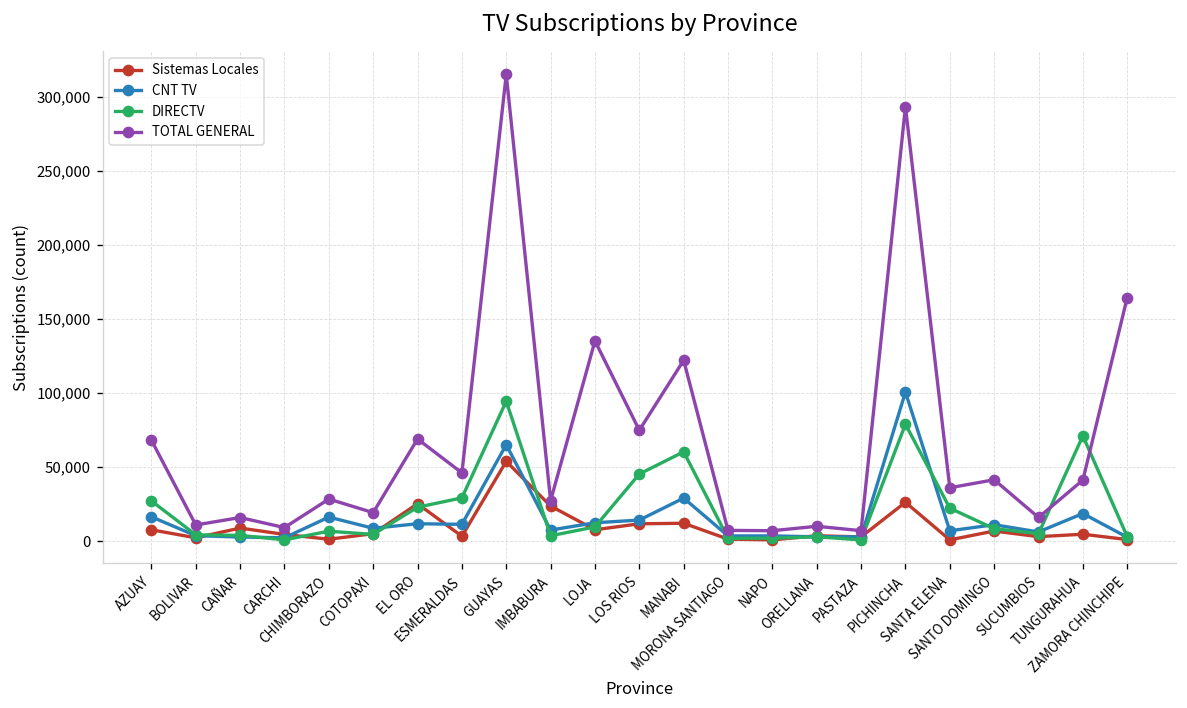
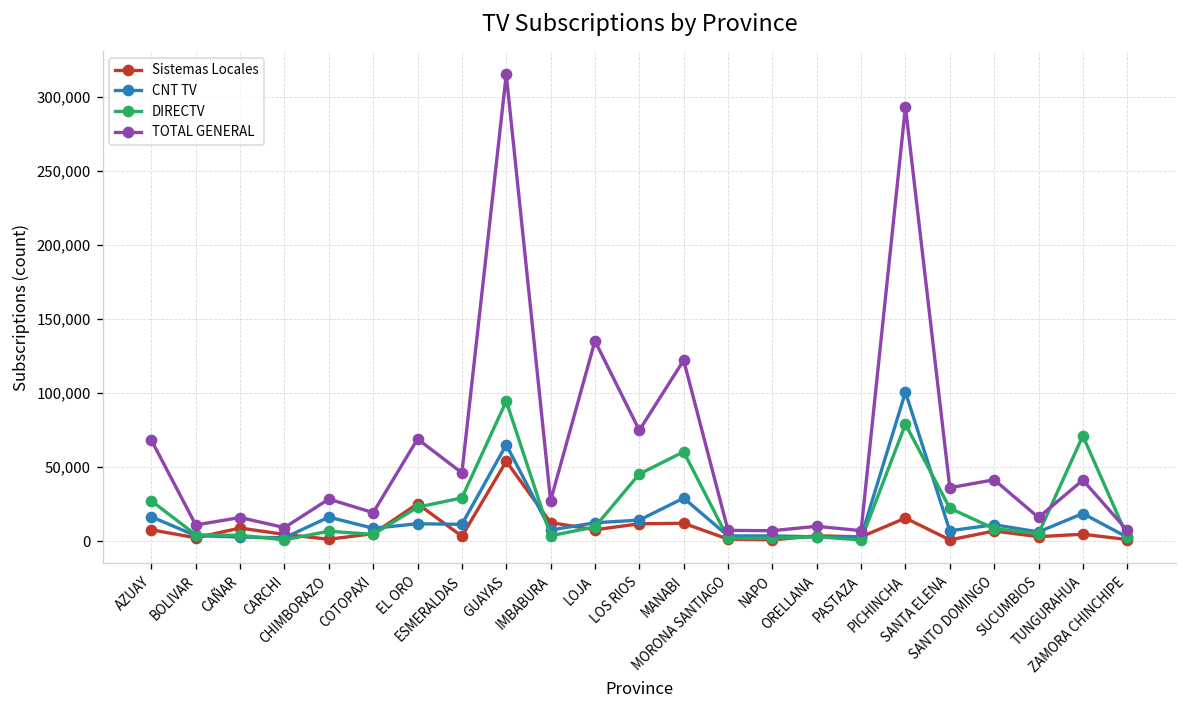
  {
    "Sistemas Locales": {
      "AZUAY": "8,000",
      "CAÑAR": "9,000",
      "CARCHI": "5,000",
      "CHIMBORAZO": "1,000",
      "EL ORO": "25,000",
      "ESMERALDAS": "3,000",
      "GUAYAS": "54,000",
-     "IMBABURA": "24,000",
+     "IMBABURA": "13,000",
      "LOS RIOS": "12,000",
      "MANABI": "12,000",
-     "PICHINCHA": "26,000",
+     "PICHINCHA": "16,000",
      "SANTA ELENA": "1,000",
      "TUNGURAHUA": "5,000"
    },
    "CNT TV": {
      "AZUAY": "17,000",
      "CHIMBORAZO": "16,000",
      "COTOPAXI": "9,000",
      "EL ORO": "12,000",
      "ESMERALDAS": "11,000",
      "GUAYAS": "65,000",
      "IMBABURA": "8,000",
      "LOJA": "13,000",
      "LOS RIOS": "14,000",
      "MANABI": "29,000",
      "PICHINCHA": "101,000",
      "SANTA ELENA": "7,000",
      "SANTO DOMINGO": "11,000",
      "TUNGURAHUA": "19,000"
    },
    "DIRECTV": {
      "AZUAY": "27,000",
      "CHIMBORAZO": "7,000",
      "EL ORO": "23,000",
      "ESMERALDAS": "29,000",
      "GUAYAS": "95,000",
      "IMBABURA": "4,000",
      "LOS RIOS": "45,000",
      "MANABI": "60,000",
      "PICHINCHA": "79,000",
      "SANTA ELENA": "22,000",
      "TUNGURAHUA": "71,000"
    },
    "TOTAL GENERAL": {
      "AZUAY": "68,000",
      "BOLIVAR": "11,000",
      "CAÑAR": "16,000",
      "CARCHI": "9,000",
      "CHIMBORAZO": "29,000",
      "COTOPAXI": "19,000",
      "EL ORO": "69,000",
      "ESMERALDAS": "46,000",
      "GUAYAS": "315,000",
      "IMBABURA": "27,000",
      "LOJA": "135,000",
      "LOS RIOS": "75,000",
      "MANABI": "122,000",
      "MORONA SANTIAGO": "7,000",
      "NAPO": "7,000",
      "ORELLANA": "10,000",
      "PASTAZA": "7,000",
      "PICHINCHA": "293,000",
      "SANTA ELENA": "36,000",
      "SANTO DOMINGO": "42,000",
      "SUCUMBIOS": "16,000",
      "TUNGURAHUA": "41,000",
-     "ZAMORA CHINCHIPE": "164,000"
+     "ZAMORA CHINCHIPE": "7,000"
    }
  }
